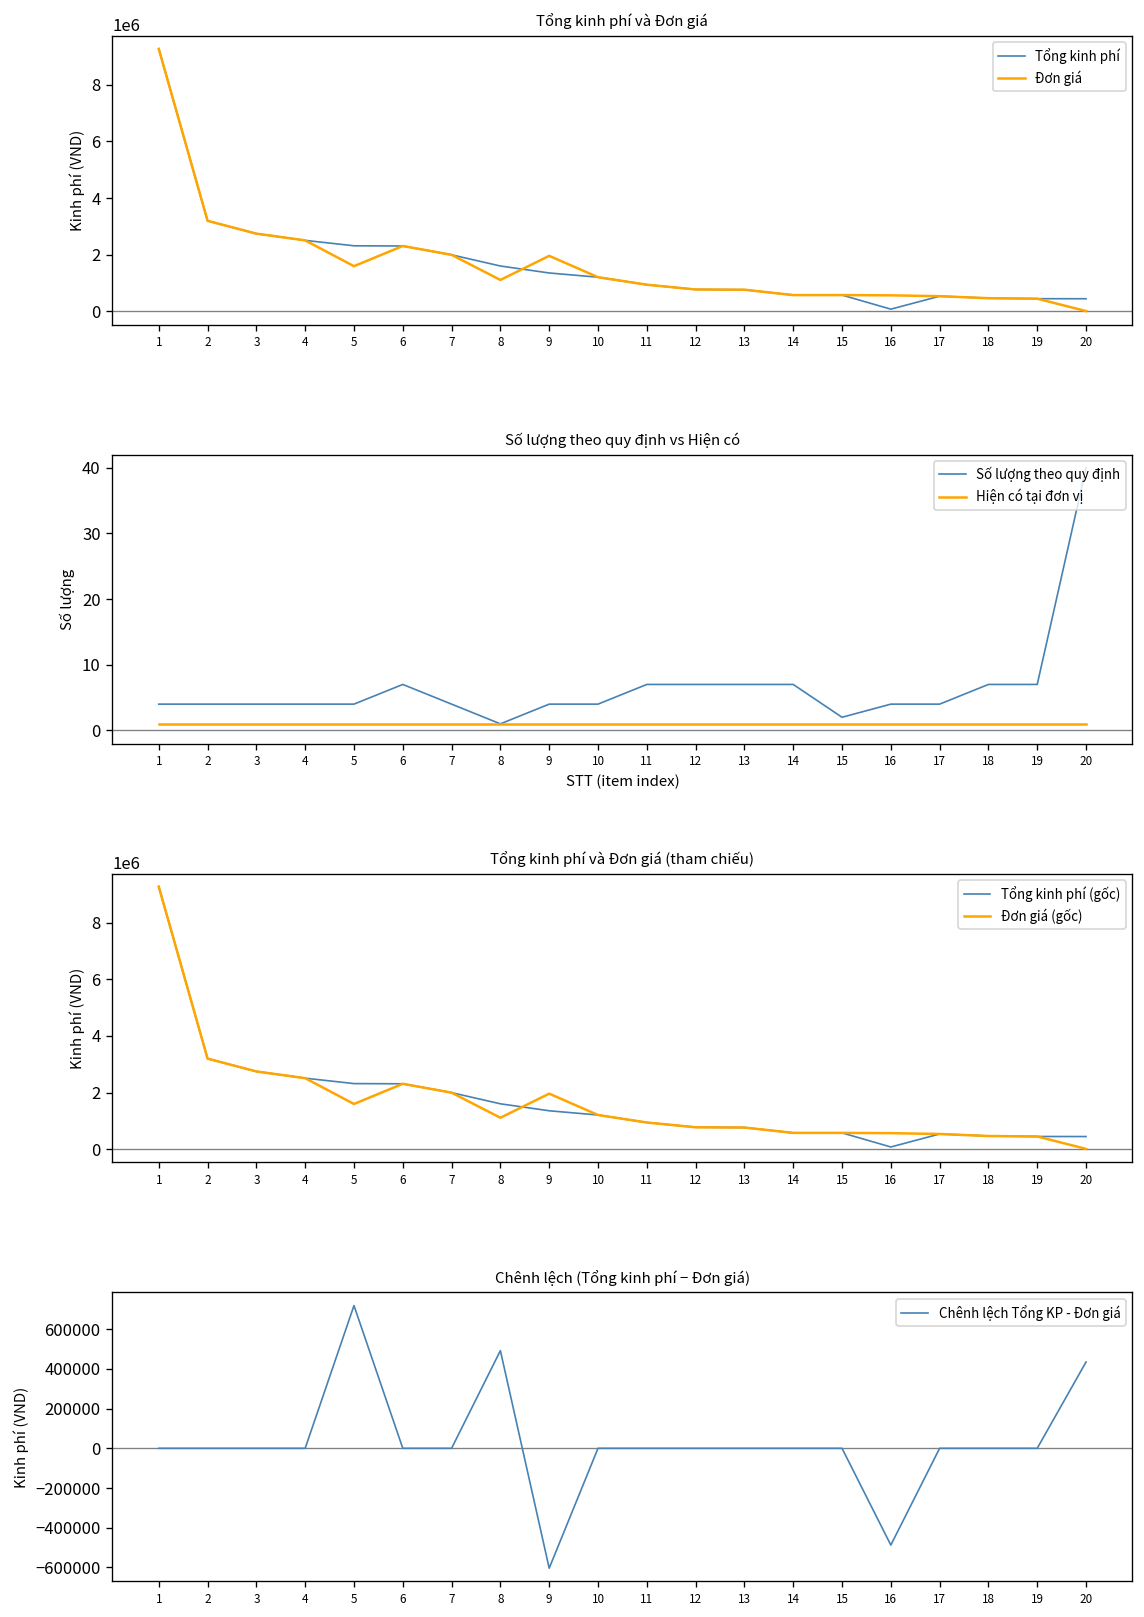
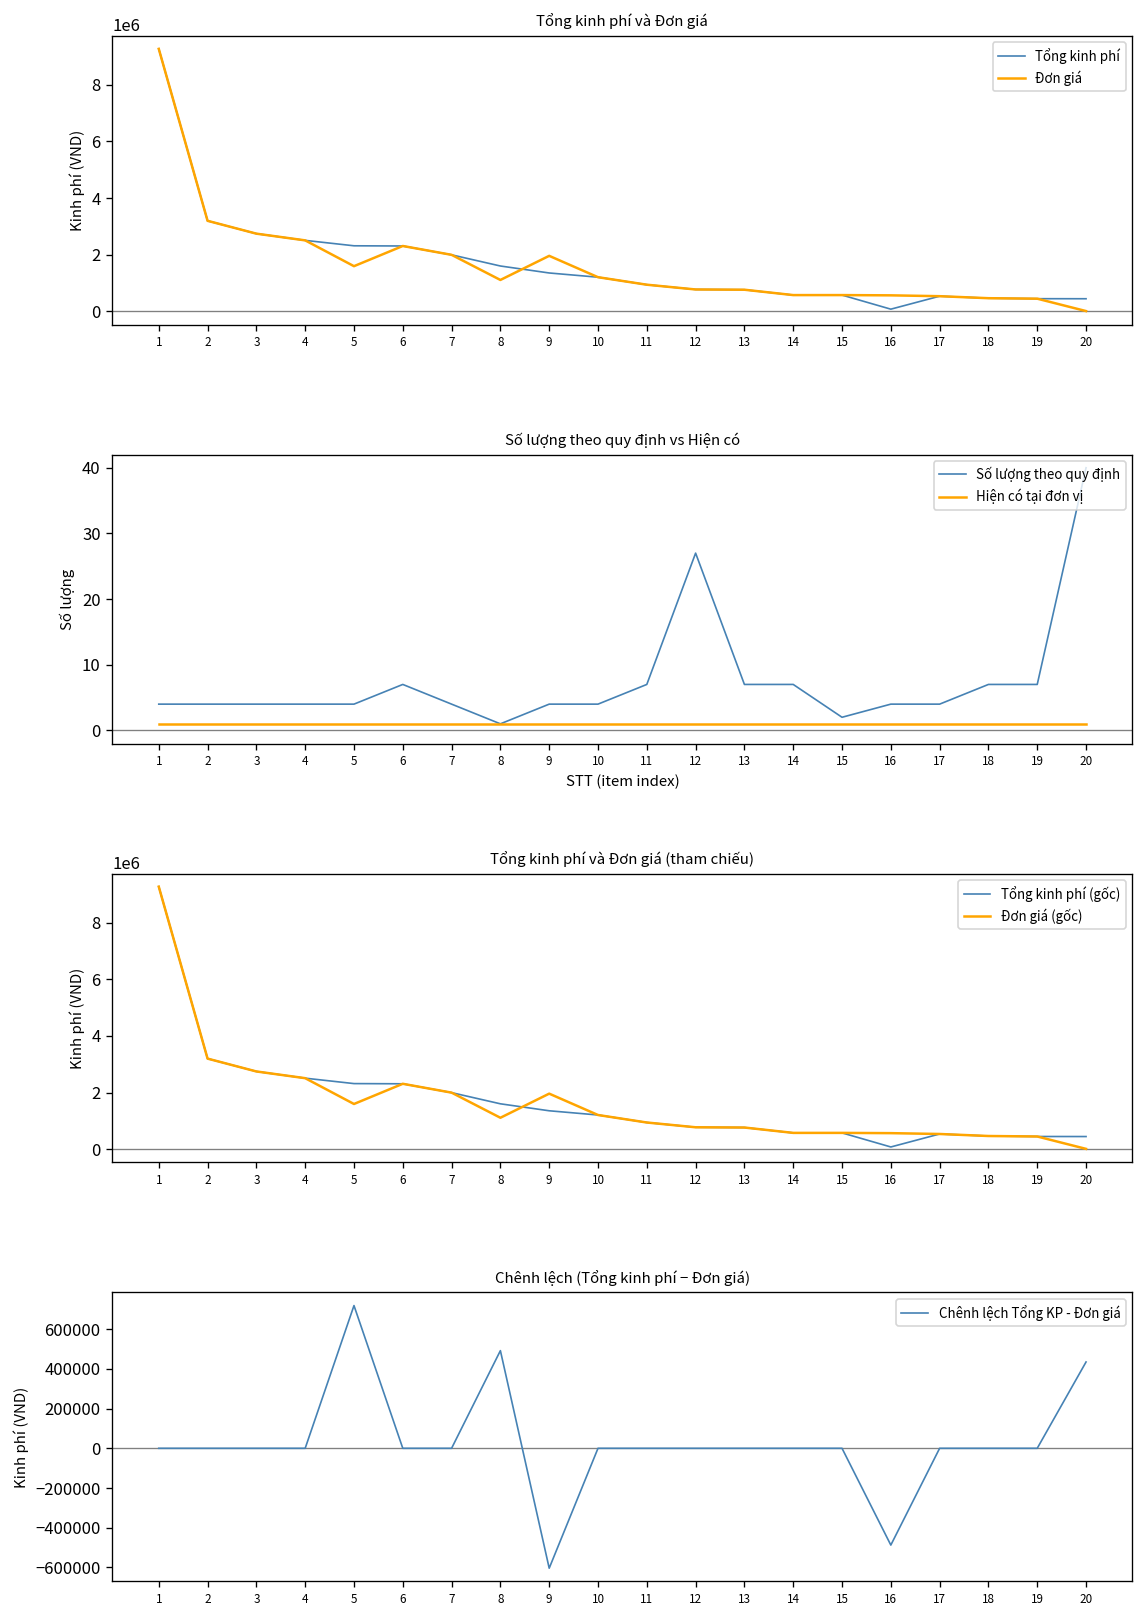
  {
    "Tổng kinh phí và Đơn giá": {
      "Tổng kinh phí": {
        "5": 2300000,
        "8": 1600000,
        "9": 1400000,
        "16": 100000,
        "20": 500000
      },
      "Đơn giá": {
        "5": 1600000,
        "8": 1100000,
        "9": 2000000,
        "16": 600000,
        "20": 0
      }
    },
    "Số lượng theo quy định vs Hiện có": {
      "Số lượng theo quy định": {
        "1": 4,
        "2": 4,
        "3": 4,
        "4": 4,
        "5": 4,
        "6": 7,
        "7": 4,
        "9": 4,
        "10": 4,
        "11": 7,
-       "12": 7,
+       "12": 27,
        "13": 7,
        "14": 7,
        "15": 2,
        "16": 4,
        "17": 4,
        "18": 7,
        "19": 7
      },
      "Hiện có tại đơn vị": {
        "1": 1,
        "2": 1,
        "3": 1,
        "4": 1,
        "5": 1,
        "6": 1,
        "7": 1,
        "9": 1,
        "10": 1,
        "11": 1,
        "12": 1,
        "13": 1,
        "14": 1,
        "15": 1,
        "16": 1,
        "17": 1,
        "18": 1,
        "19": 1,
        "20": 1
      }
    },
    "Tổng kinh phí và Đơn giá (tham chiếu)": {
      "Tổng kinh phí (gốc)": {
        "5": 2300000,
        "8": 1600000,
        "9": 1400000,
        "16": 100000,
        "20": 500000
      },
      "Đơn giá (gốc)": {
        "5": 1600000,
        "8": 1100000,
        "9": 2000000,
        "16": 600000,
        "20": 0
      }
    },
    "Chênh lệch (Tổng kinh phí − Đơn giá)": {
      "1": 0,
      "2": 0,
      "3": 0,
      "4": 0,
      "5": 720000,
      "6": 0,
      "7": 0,
      "8": 490000,
      "9": -600000,
      "10": 0,
      "11": 0,
      "12": 0,
      "13": 0,
      "14": 0,
      "15": 0,
      "16": -490000,
      "17": 0,
      "18": 0,
      "19": 0,
      "20": 440000
    }
  }
